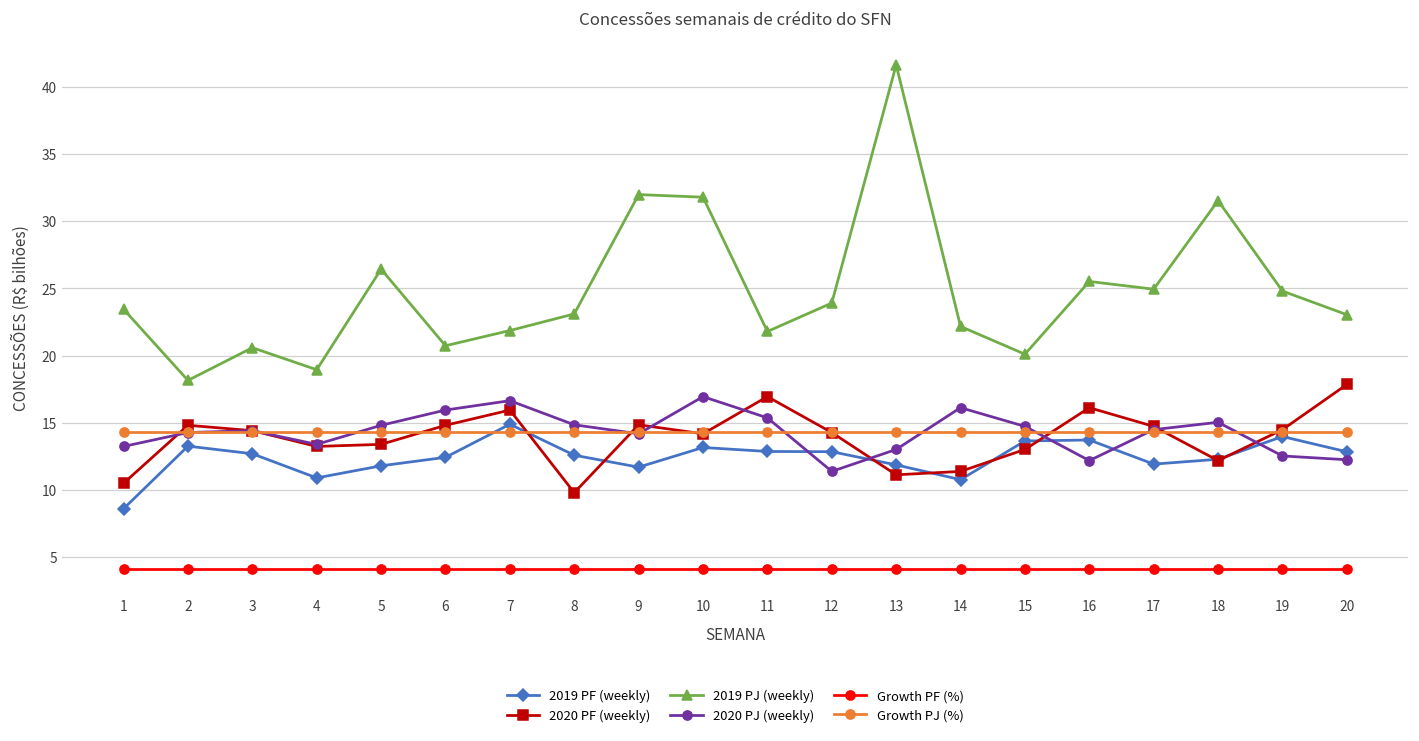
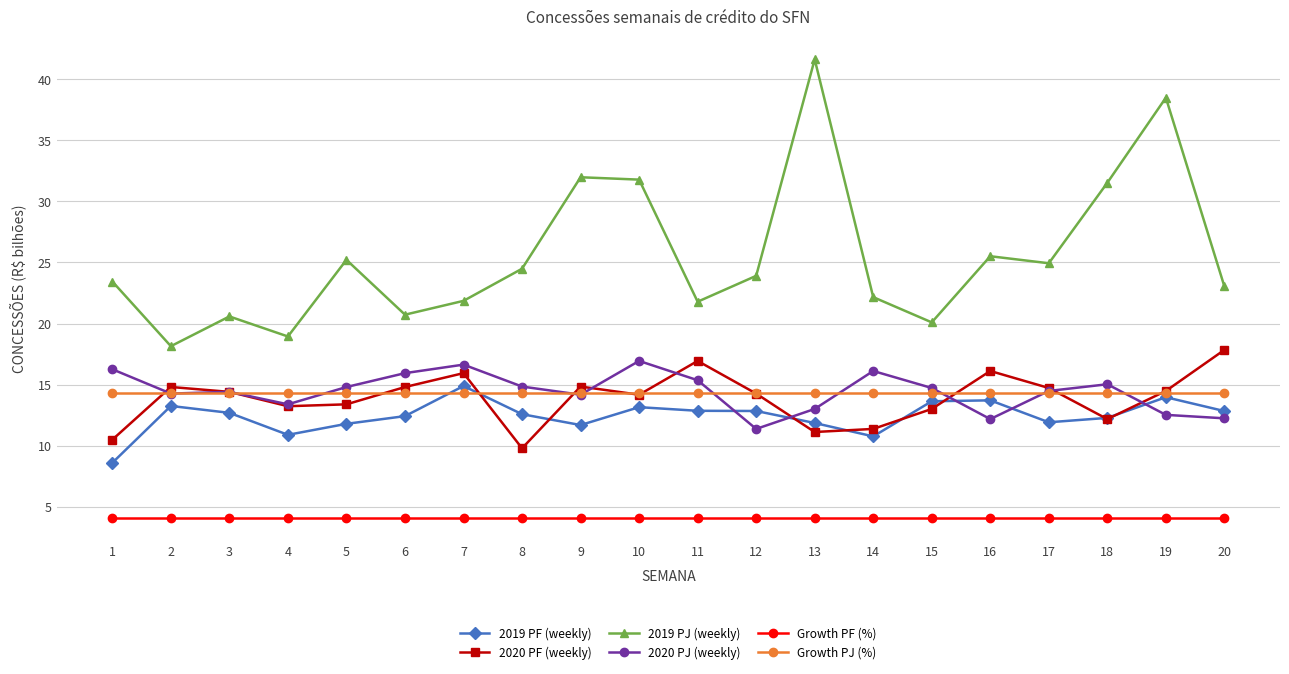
  {
    "2019 PF (weekly)": {
      "1": 8.6,
      "2": 13.3,
      "3": 12.7,
      "4": 10.9,
      "5": 11.8,
      "6": 12.4,
      "7": 14.9,
      "8": 12.6,
      "9": 11.7,
      "10": 13.2,
      "11": 12.9,
      "12": 12.8,
      "13": 11.9,
      "14": 10.8,
      "15": 13.6,
      "16": 13.7,
      "17": 11.9,
      "19": 14.0,
      "20": 12.8
    },
    "2020 PF (weekly)": {
      "1": 10.5,
      "2": 14.8,
      "5": 13.4,
      "6": 14.8,
      "7": 15.9,
      "8": 9.8,
      "9": 14.8,
      "11": 16.9,
      "13": 11.1,
      "14": 11.4,
      "15": 13.0,
      "16": 16.1,
      "17": 14.7,
      "20": 17.8
    },
    "2019 PJ (weekly)": {
      "1": 23.4,
      "2": 18.1,
      "3": 20.6,
      "4": 18.9,
-     "5": 26.4,
+     "5": 25.2,
      "6": 20.7,
      "7": 21.9,
-     "8": 23.1,
+     "8": 24.5,
      "9": 32.0,
      "10": 31.8,
      "11": 21.8,
      "12": 23.9,
      "13": 41.6,
      "14": 22.2,
      "15": 20.1,
      "16": 25.5,
      "17": 24.9,
      "18": 31.5,
-     "19": 24.8,
+     "19": 38.5,
      "20": 23.0
    },
    "2020 PJ (weekly)": {
-     "1": 13.2,
+     "1": 16.3,
      "5": 14.8,
      "6": 15.9,
      "7": 16.6,
      "8": 14.8,
      "10": 16.9,
      "11": 15.4,
      "12": 11.4,
      "13": 13.0,
      "14": 16.1,
      "15": 14.7,
      "16": 12.2,
      "18": 15.0,
      "19": 12.5,
      "20": 12.2
    },
    "Growth PF (%)": {
      "1": 4.1,
      "2": 4.1,
      "3": 4.1,
      "4": 4.1,
      "5": 4.1,
      "6": 4.1,
      "7": 4.1,
      "8": 4.1,
      "9": 4.1,
      "10": 4.1,
      "11": 4.1,
      "12": 4.1,
      "13": 4.1,
      "14": 4.1,
      "15": 4.1,
      "16": 4.1,
      "17": 4.1,
      "18": 4.1,
      "19": 4.1,
      "20": 4.1
    },
    "Growth PJ (%)": {
      "1": 14.3,
      "4": 14.3,
      "5": 14.3,
      "6": 14.3,
      "7": 14.3,
      "8": 14.3,
      "11": 14.3,
      "13": 14.3,
      "14": 14.3,
      "15": 14.3,
      "16": 14.3,
      "18": 14.3,
      "20": 14.3
    }
  }
